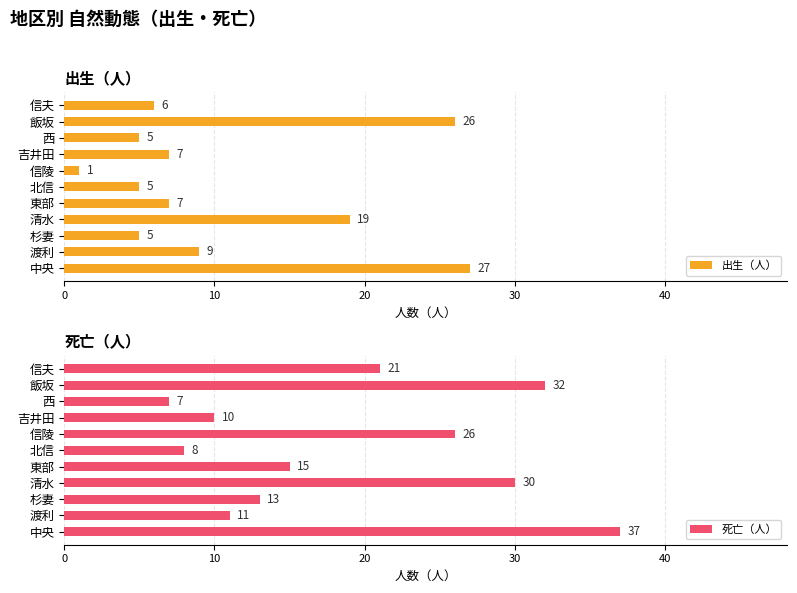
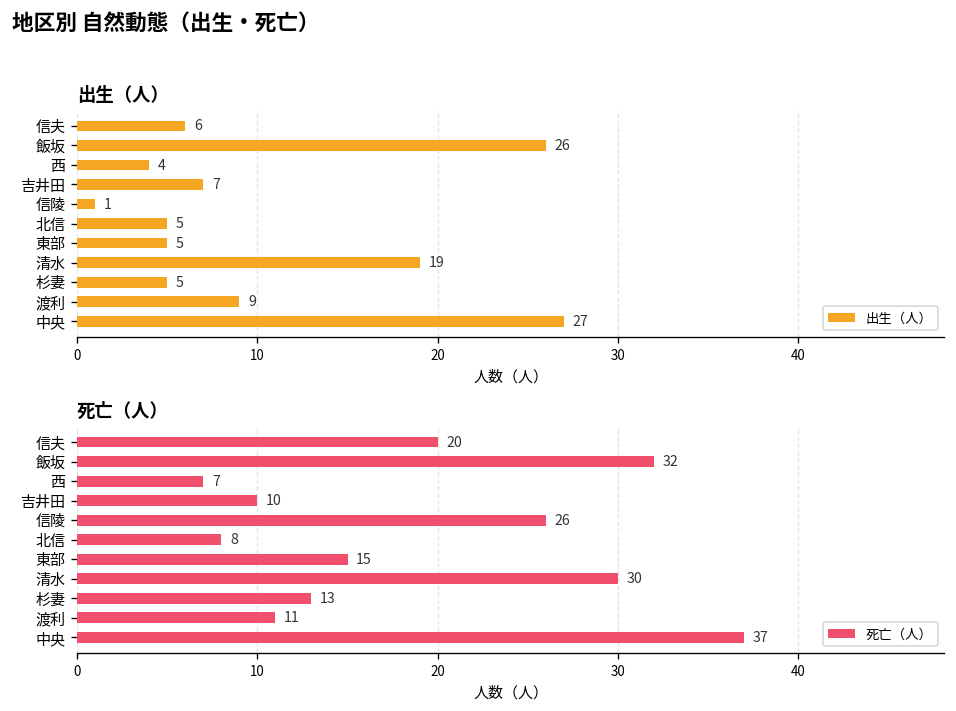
  {
    "出生（人）": {
      "信夫": 6,
      "飯坂": 26,
-     "西": 5,
+     "西": 4,
      "吉井田": 7,
      "信陵": 1,
      "北信": 5,
-     "東部": 7,
+     "東部": 5,
      "清水": 19,
      "杉妻": 5,
      "渡利": 9,
      "中央": 27
    },
    "死亡（人）": {
-     "信夫": 21,
+     "信夫": 20,
      "飯坂": 32,
      "西": 7,
      "吉井田": 10,
      "信陵": 26,
      "北信": 8,
      "東部": 15,
      "清水": 30,
      "杉妻": 13,
      "渡利": 11,
      "中央": 37
    }
  }
